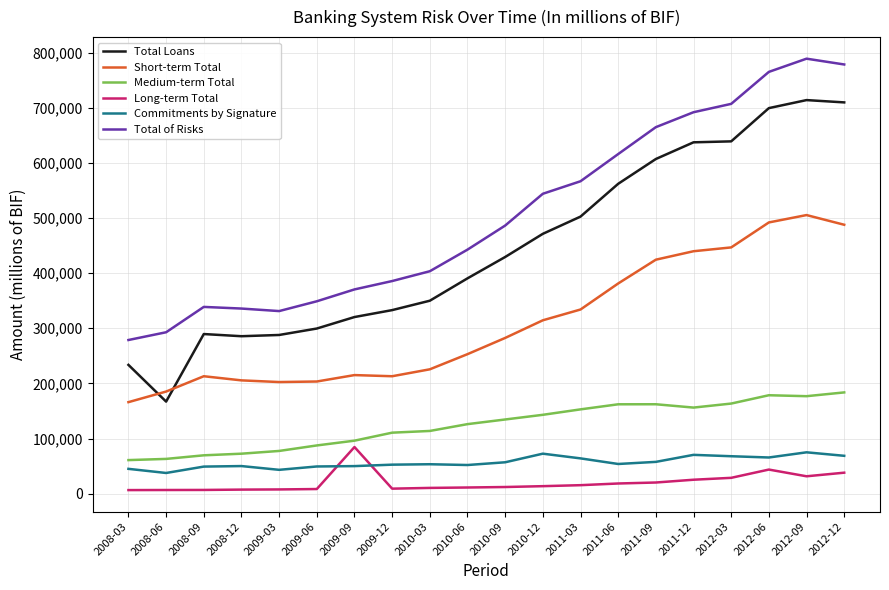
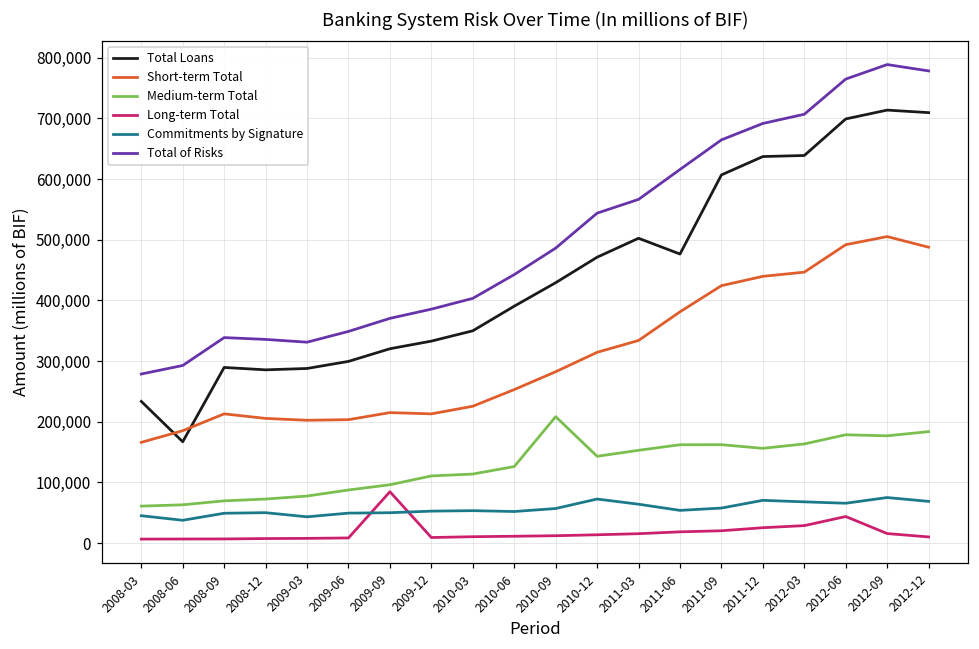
  {
    "Total Loans": {
      "2008-03": "230,000",
      "2008-06": "170,000",
      "2008-09": "290,000",
      "2008-12": "290,000",
      "2009-03": "290,000",
      "2009-06": "300,000",
      "2009-09": "320,000",
      "2009-12": "330,000",
      "2010-03": "350,000",
      "2010-06": "390,000",
      "2010-09": "430,000",
      "2010-12": "470,000",
      "2011-03": "500,000",
-     "2011-06": "560,000",
+     "2011-06": "480,000",
      "2011-09": "610,000",
      "2011-12": "640,000",
      "2012-03": "640,000",
      "2012-06": "700,000",
      "2012-09": "710,000",
      "2012-12": "710,000"
    },
    "Short-term Total": {
      "2008-03": "170,000",
      "2008-06": "190,000",
      "2008-09": "210,000",
      "2008-12": "210,000",
      "2009-03": "200,000",
      "2009-06": "200,000",
      "2009-09": "220,000",
      "2009-12": "210,000",
      "2010-03": "230,000",
      "2010-06": "250,000",
      "2010-09": "280,000",
      "2010-12": "310,000",
      "2011-03": "330,000",
      "2011-06": "380,000",
      "2011-09": "420,000",
      "2011-12": "440,000",
      "2012-03": "450,000",
      "2012-06": "490,000",
      "2012-09": "510,000",
      "2012-12": "490,000"
    },
    "Medium-term Total": {
      "2008-03": "60,000",
      "2008-06": "60,000",
      "2008-09": "70,000",
      "2008-12": "70,000",
      "2009-03": "80,000",
      "2009-06": "90,000",
      "2009-09": "100,000",
      "2009-12": "110,000",
      "2010-03": "110,000",
      "2010-06": "130,000",
-     "2010-09": "130,000",
+     "2010-09": "210,000",
      "2010-12": "140,000",
      "2011-03": "150,000",
      "2011-06": "160,000",
      "2011-09": "160,000",
      "2011-12": "160,000",
      "2012-03": "160,000",
      "2012-06": "180,000",
      "2012-09": "180,000",
      "2012-12": "180,000"
    },
    "Long-term Total": {
      "2008-03": "10,000",
      "2008-06": "10,000",
      "2008-09": "10,000",
      "2008-12": "10,000",
      "2009-03": "10,000",
      "2009-06": "10,000",
      "2009-09": "80,000",
      "2009-12": "10,000",
      "2010-03": "10,000",
      "2010-06": "10,000",
      "2010-09": "10,000",
      "2010-12": "10,000",
      "2011-03": "20,000",
      "2011-06": "20,000",
      "2011-09": "20,000",
      "2011-12": "30,000",
      "2012-03": "30,000",
      "2012-06": "40,000",
-     "2012-09": "30,000",
-     "2012-12": "40,000"
+     "2012-09": "20,000",
+     "2012-12": "10,000"
    },
    "Commitments by Signature": {
      "2008-03": "50,000",
      "2008-06": "40,000",
      "2008-09": "50,000",
      "2008-12": "50,000",
      "2009-03": "40,000",
      "2009-06": "50,000",
      "2009-09": "50,000",
      "2009-12": "50,000",
      "2010-03": "50,000",
      "2010-06": "50,000",
      "2010-09": "60,000",
      "2010-12": "70,000",
      "2011-03": "60,000",
      "2011-06": "50,000",
      "2011-09": "60,000",
      "2011-12": "70,000",
      "2012-03": "70,000",
      "2012-06": "70,000",
      "2012-09": "80,000",
      "2012-12": "70,000"
    },
    "Total of Risks": {
      "2008-03": "280,000",
      "2008-06": "290,000",
      "2008-09": "340,000",
      "2008-12": "340,000",
      "2009-03": "330,000",
      "2009-06": "350,000",
      "2009-09": "370,000",
      "2009-12": "390,000",
      "2010-03": "400,000",
      "2010-06": "440,000",
      "2010-09": "490,000",
      "2010-12": "540,000",
      "2011-03": "570,000",
      "2011-06": "620,000",
      "2011-09": "660,000",
      "2011-12": "690,000",
      "2012-03": "710,000",
      "2012-06": "760,000",
      "2012-09": "790,000",
      "2012-12": "780,000"
    }
  }
